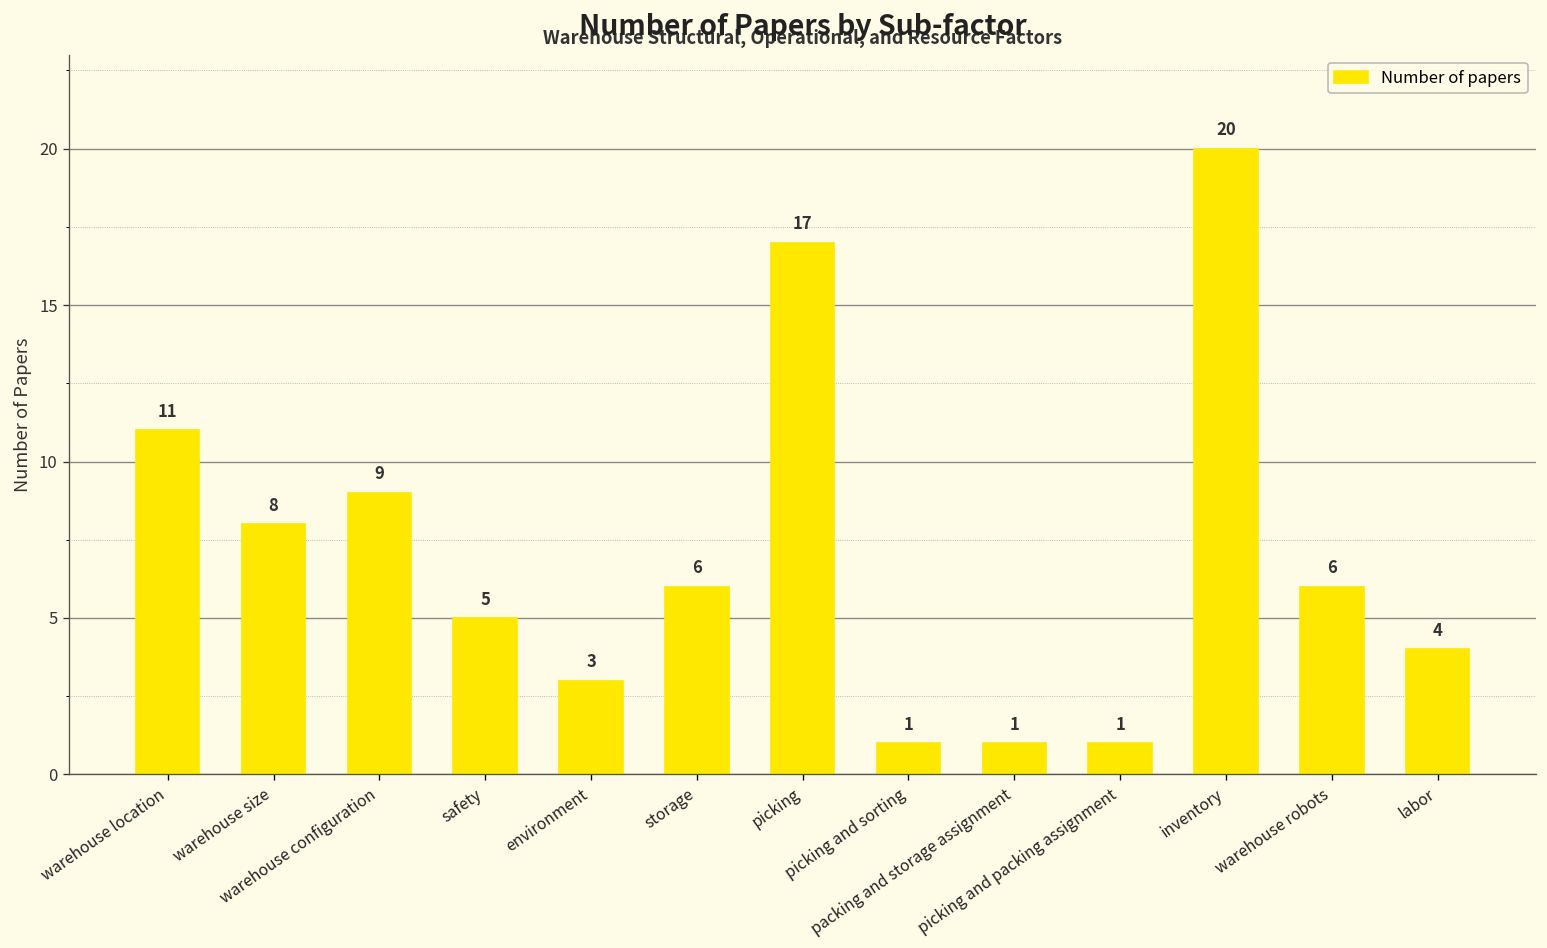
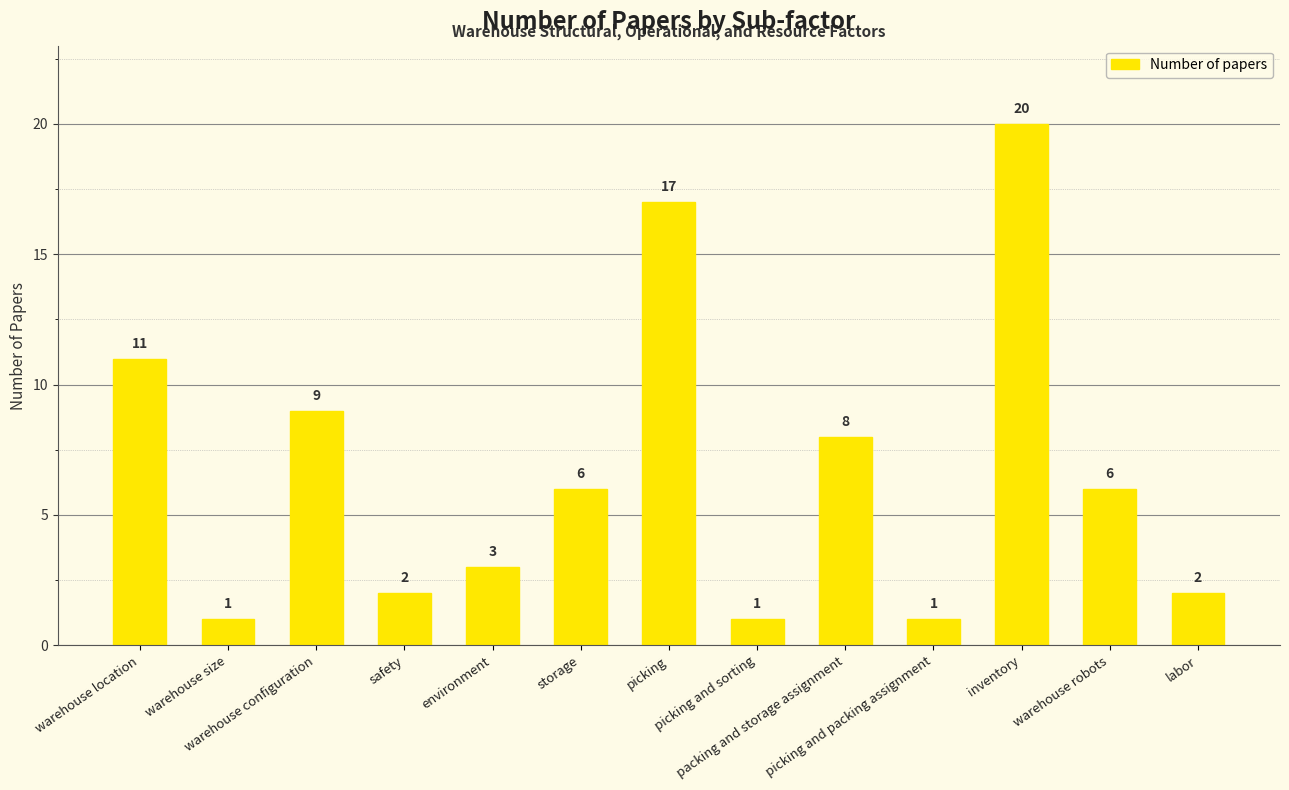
  {
    "warehouse location": 11,
-   "warehouse size": 8,
+   "warehouse size": 1,
    "warehouse configuration": 9,
-   "safety": 5,
+   "safety": 2,
    "environment": 3,
    "storage": 6,
    "picking": 17,
    "picking and sorting": 1,
-   "packing and storage assignment": 1,
+   "packing and storage assignment": 8,
    "picking and packing assignment": 1,
    "inventory": 20,
    "warehouse robots": 6,
-   "labor": 4
+   "labor": 2
  }
